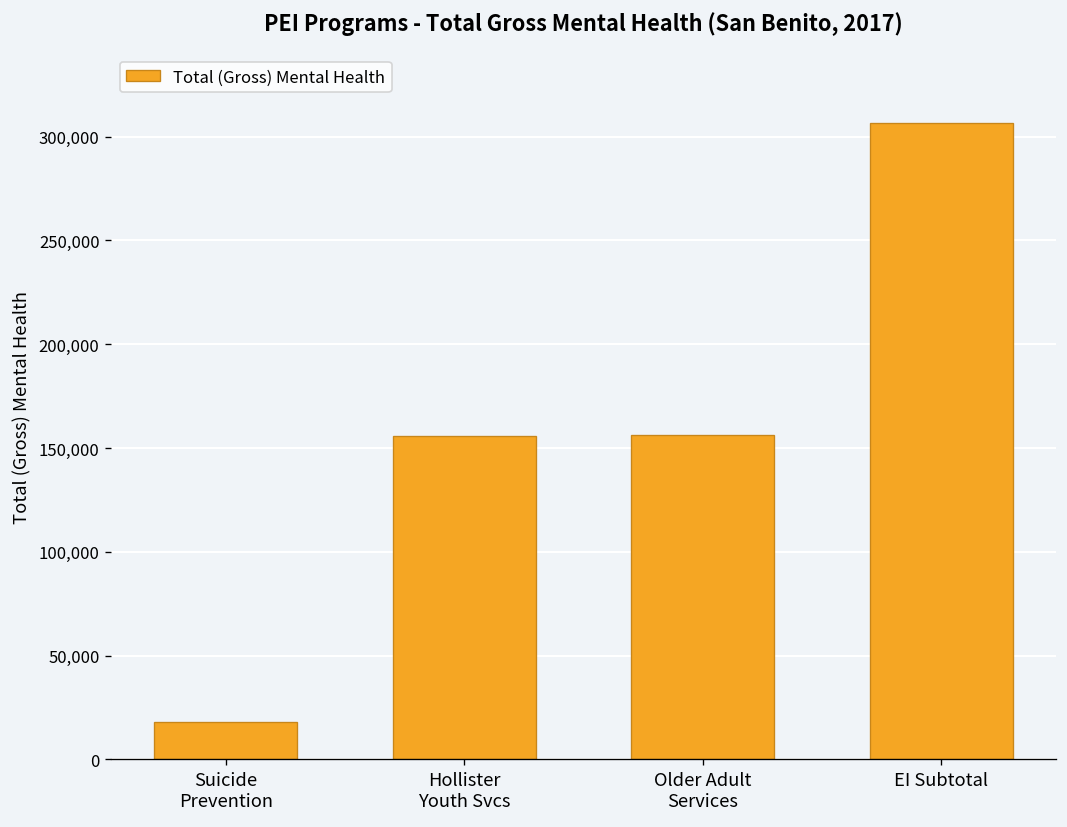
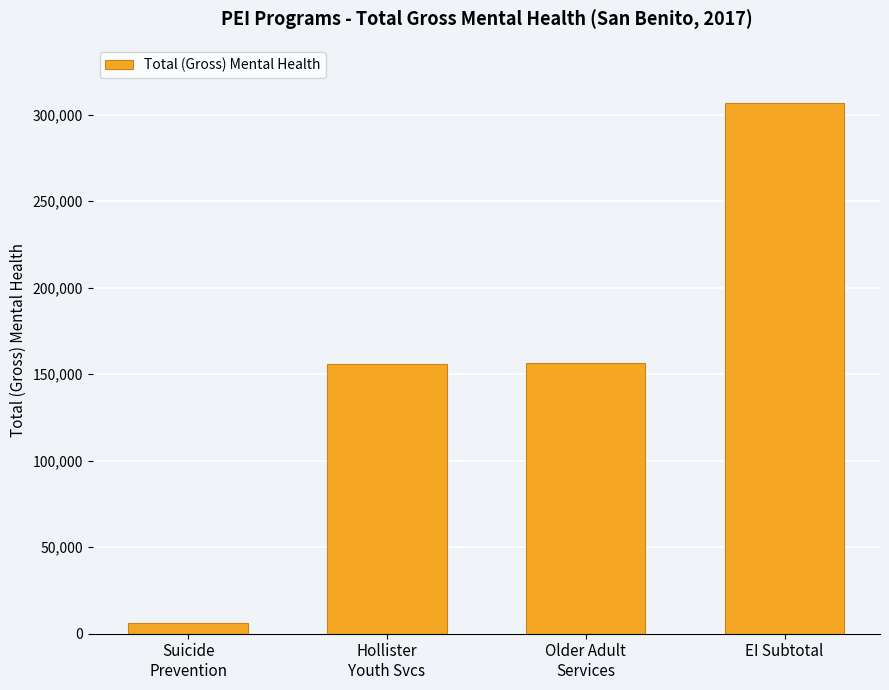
  {
-   "Suicide Prevention": "18,000",
+   "Suicide Prevention": "6,000",
    "Hollister Youth Svcs": "156,000",
    "Older Adult Services": "156,000",
    "EI Subtotal": "307,000"
  }
